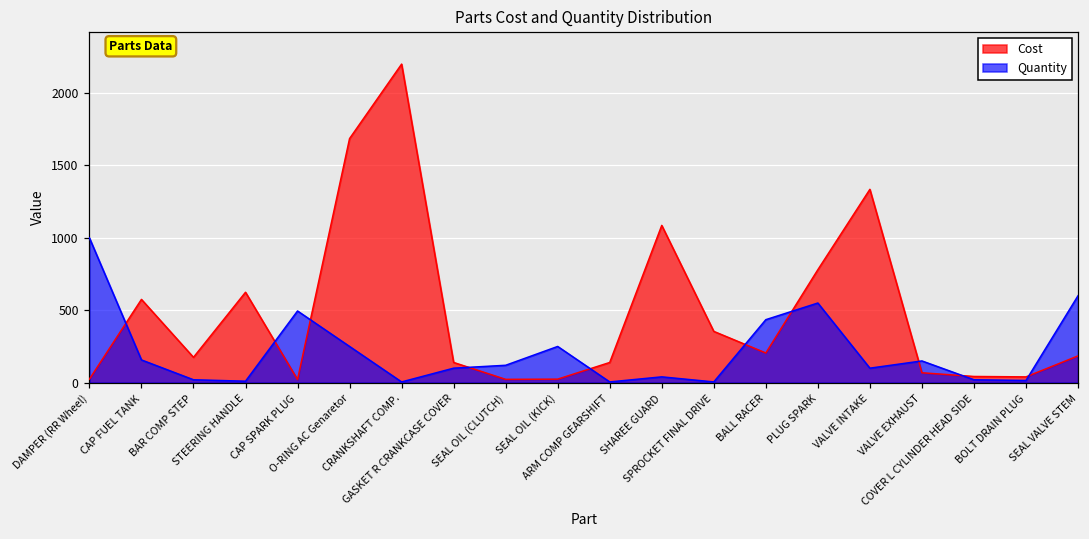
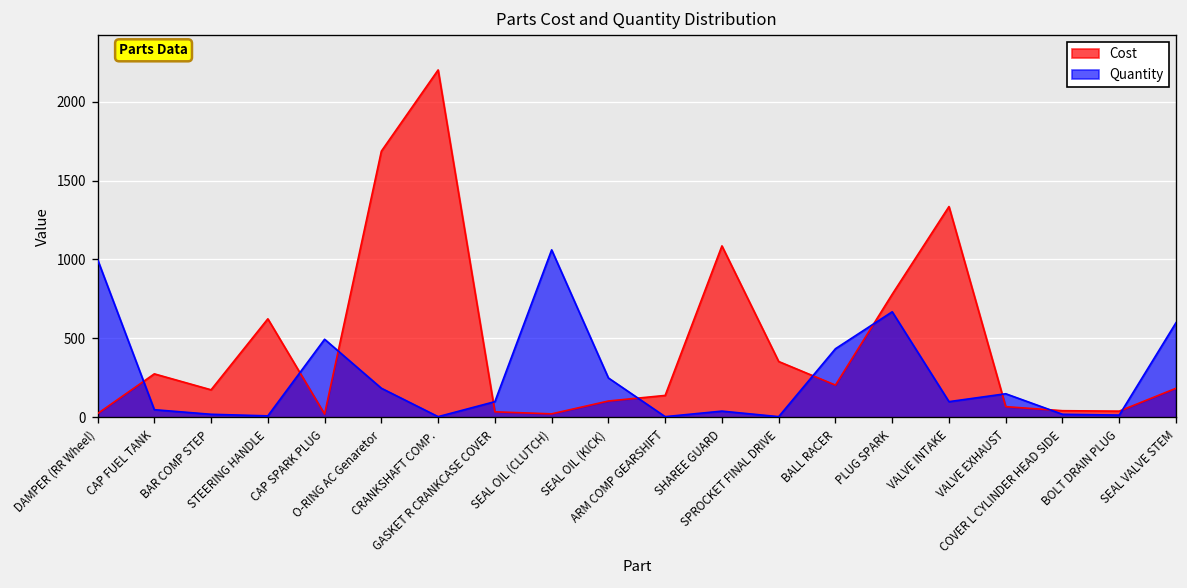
  {
    "Cost": {
      "DAMPER (RR Wheel)": 20,
-     "CAP FUEL TANK": 570,
+     "CAP FUEL TANK": 280,
      "BAR COMP STEP": 170,
      "STEERING HANDLE": 620,
      "CAP SPARK PLUG": 20,
      "O-RING AC Genaretor": 1690,
      "CRANKSHAFT COMP.": 2200,
-     "GASKET R CRANKCASE COVER": 140,
+     "GASKET R CRANKCASE COVER": 40,
      "SEAL OIL (CLUTCH)": 20,
-     "SEAL OIL (KICK)": 20,
+     "SEAL OIL (KICK)": 100,
      "ARM COMP GEARSHIFT": 140,
      "SHAREE GUARD": 1090,
      "SPROCKET FINAL DRIVE": 350,
      "BALL RACER": 200,
      "PLUG SPARK": 780,
      "VALVE INTAKE": 1340,
      "VALVE EXHAUST": 70,
      "COVER L CYLINDER HEAD SIDE": 40,
      "BOLT DRAIN PLUG": 40,
      "SEAL VALVE STEM": 180
    },
    "Quantity": {
      "DAMPER (RR Wheel)": 1000,
-     "CAP FUEL TANK": 160,
+     "CAP FUEL TANK": 50,
      "BAR COMP STEP": 20,
      "STEERING HANDLE": 10,
      "CAP SPARK PLUG": 500,
-     "O-RING AC Genaretor": 250,
+     "O-RING AC Genaretor": 190,
      "CRANKSHAFT COMP.": 10,
      "GASKET R CRANKCASE COVER": 100,
-     "SEAL OIL (CLUTCH)": 120,
+     "SEAL OIL (CLUTCH)": 1060,
      "SEAL OIL (KICK)": 250,
      "ARM COMP GEARSHIFT": 10,
      "SHAREE GUARD": 40,
      "SPROCKET FINAL DRIVE": 10,
      "BALL RACER": 440,
-     "PLUG SPARK": 550,
+     "PLUG SPARK": 670,
      "VALVE INTAKE": 100,
      "VALVE EXHAUST": 150,
      "COVER L CYLINDER HEAD SIDE": 20,
      "BOLT DRAIN PLUG": 20,
      "SEAL VALVE STEM": 600
    }
  }
